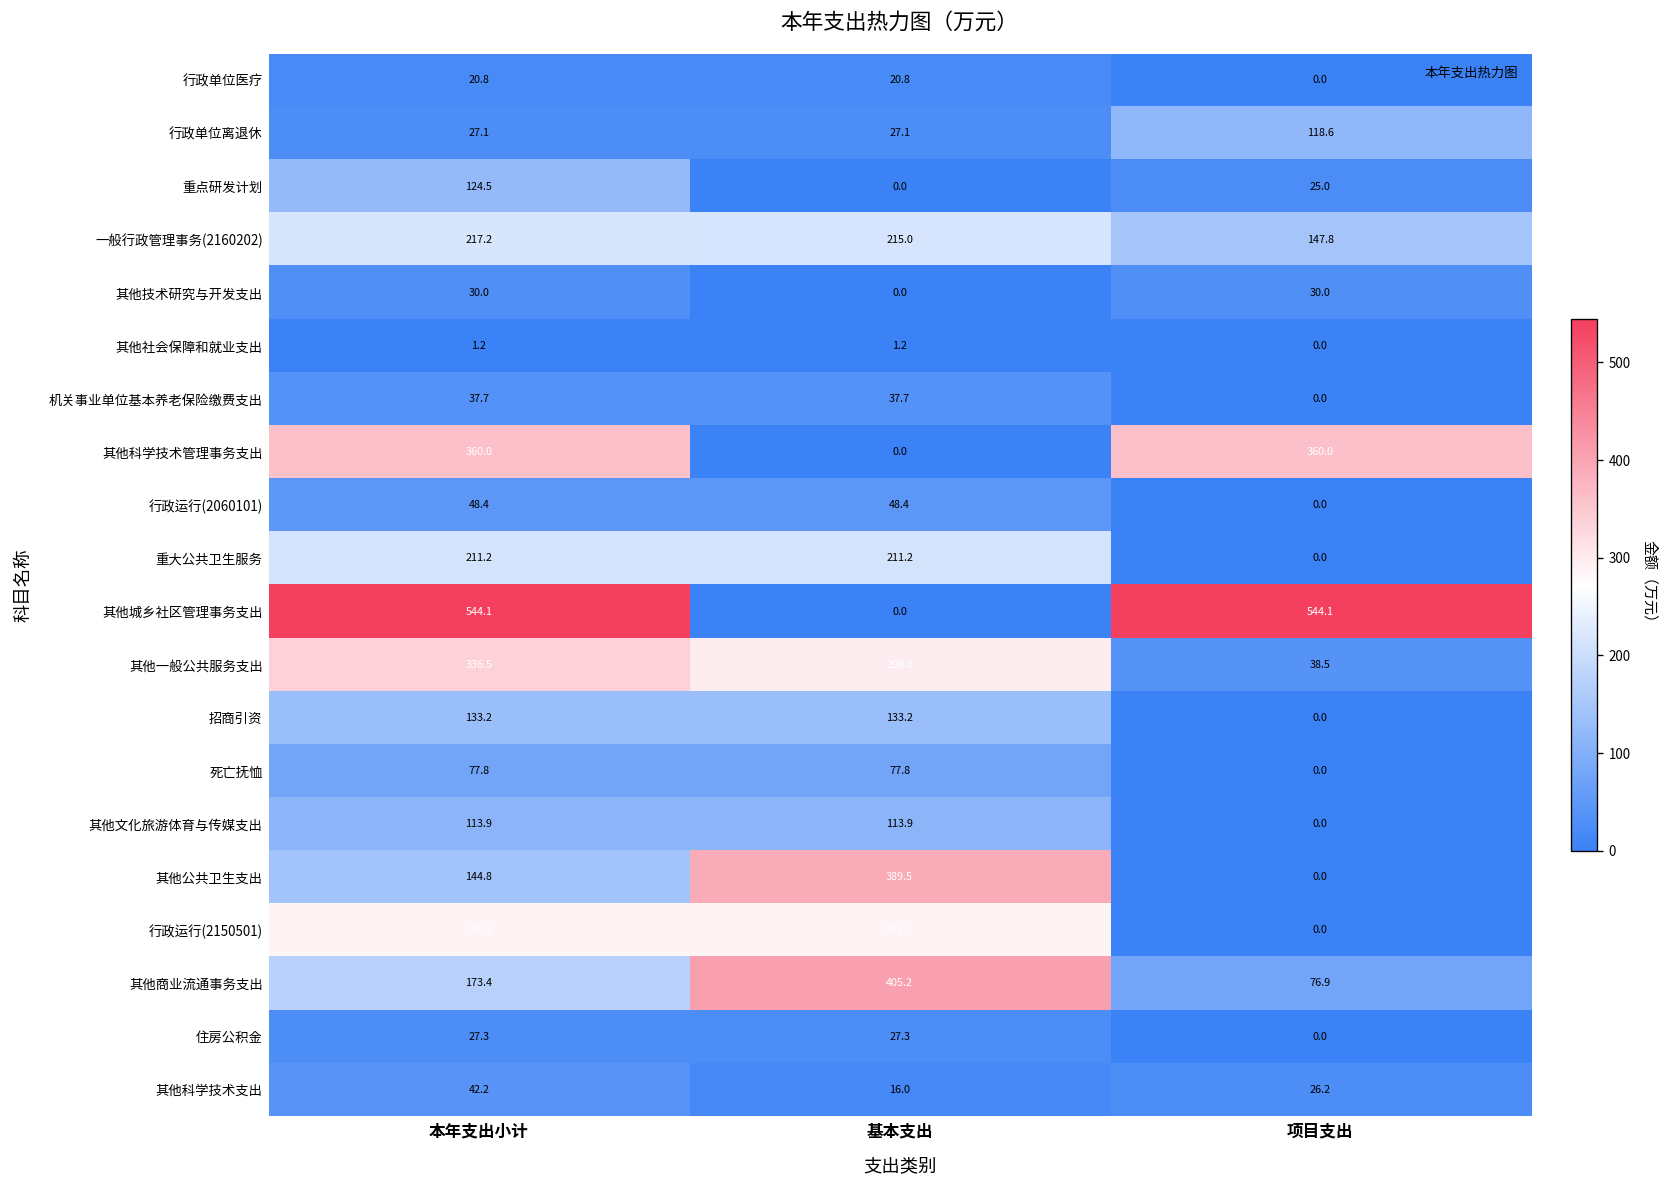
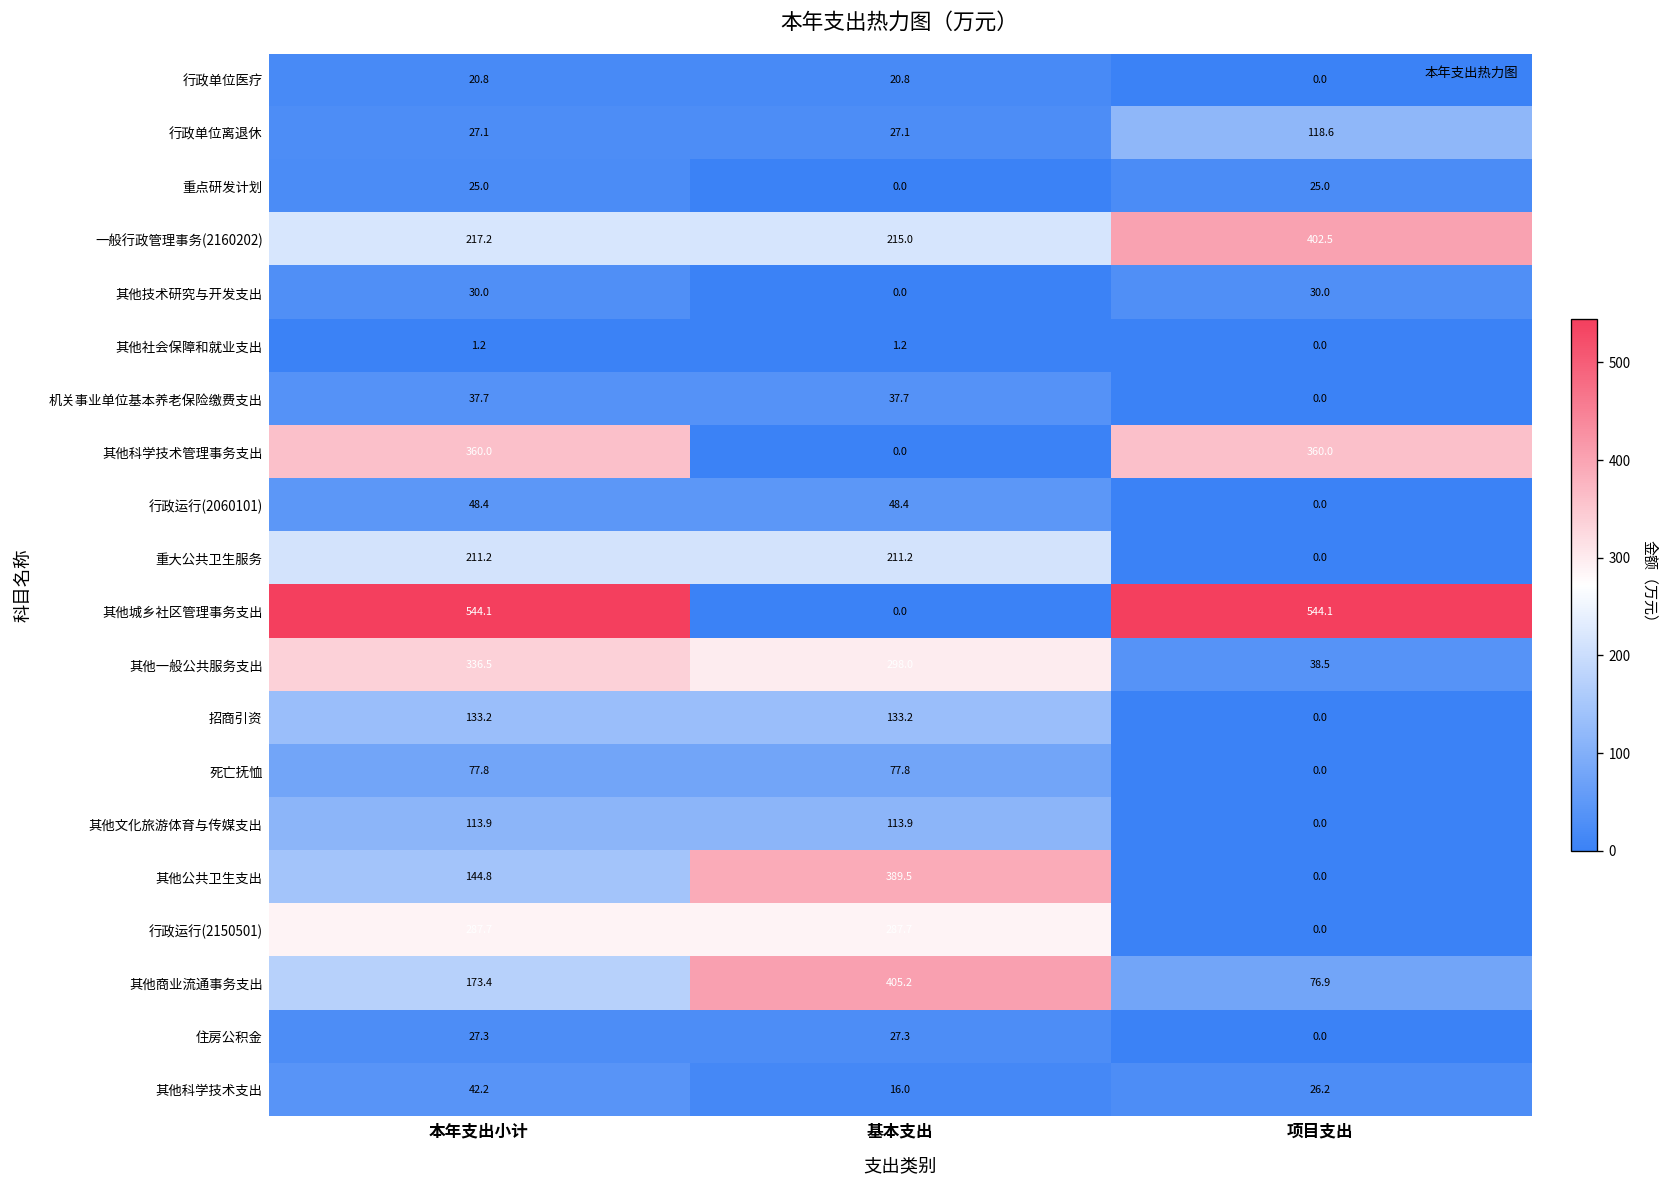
  {
    "行政单位医疗": {
      "本年支出小计": 20.8,
      "基本支出": 20.8,
      "项目支出": 0.0
    },
    "行政单位离退休": {
      "本年支出小计": 27.1,
      "基本支出": 27.1,
      "项目支出": 118.6
    },
    "重点研发计划": {
-     "本年支出小计": 124.5,
+     "本年支出小计": 25.0,
      "基本支出": 0.0,
      "项目支出": 25.0
    },
    "一般行政管理事务(2160202)": {
      "本年支出小计": 217.2,
      "基本支出": 215.0,
-     "项目支出": 147.8
+     "项目支出": 402.5
    },
    "其他技术研究与开发支出": {
      "本年支出小计": 30.0,
      "基本支出": 0.0,
      "项目支出": 30.0
    },
    "其他社会保障和就业支出": {
      "本年支出小计": 1.2,
      "基本支出": 1.2,
      "项目支出": 0.0
    },
    "机关事业单位基本养老保险缴费支出": {
      "本年支出小计": 37.7,
      "基本支出": 37.7,
      "项目支出": 0.0
    },
    "其他科学技术管理事务支出": {
      "本年支出小计": 360.0,
      "基本支出": 0.0,
      "项目支出": 360.0
    },
    "行政运行(2060101)": {
      "本年支出小计": 48.4,
      "基本支出": 48.4,
      "项目支出": 0.0
    },
    "重大公共卫生服务": {
      "本年支出小计": 211.2,
      "基本支出": 211.2,
      "项目支出": 0.0
    },
    "其他城乡社区管理事务支出": {
      "本年支出小计": 544.1,
      "基本支出": 0.0,
      "项目支出": 544.1
    },
    "其他一般公共服务支出": {
      "项目支出": 38.5
    },
    "招商引资": {
      "本年支出小计": 133.2,
      "基本支出": 133.2,
      "项目支出": 0.0
    },
    "死亡抚恤": {
      "本年支出小计": 77.8,
      "基本支出": 77.8,
      "项目支出": 0.0
    },
    "其他文化旅游体育与传媒支出": {
      "本年支出小计": 113.9,
      "基本支出": 113.9,
      "项目支出": 0.0
    },
    "其他公共卫生支出": {
      "本年支出小计": 144.8,
      "基本支出": 389.5,
      "项目支出": 0.0
    },
    "行政运行(2150501)": {
      "项目支出": 0.0
    },
    "其他商业流通事务支出": {
      "本年支出小计": 173.4,
      "基本支出": 405.2,
      "项目支出": 76.9
    },
    "住房公积金": {
      "本年支出小计": 27.3,
      "基本支出": 27.3,
      "项目支出": 0.0
    },
    "其他科学技术支出": {
      "本年支出小计": 42.2,
      "基本支出": 16.0,
      "项目支出": 26.2
    }
  }
